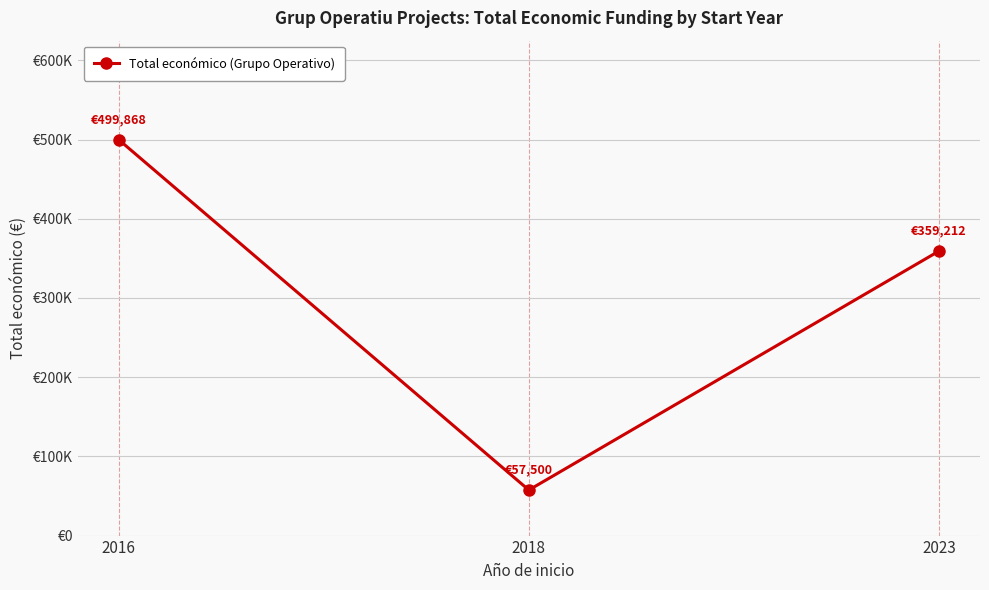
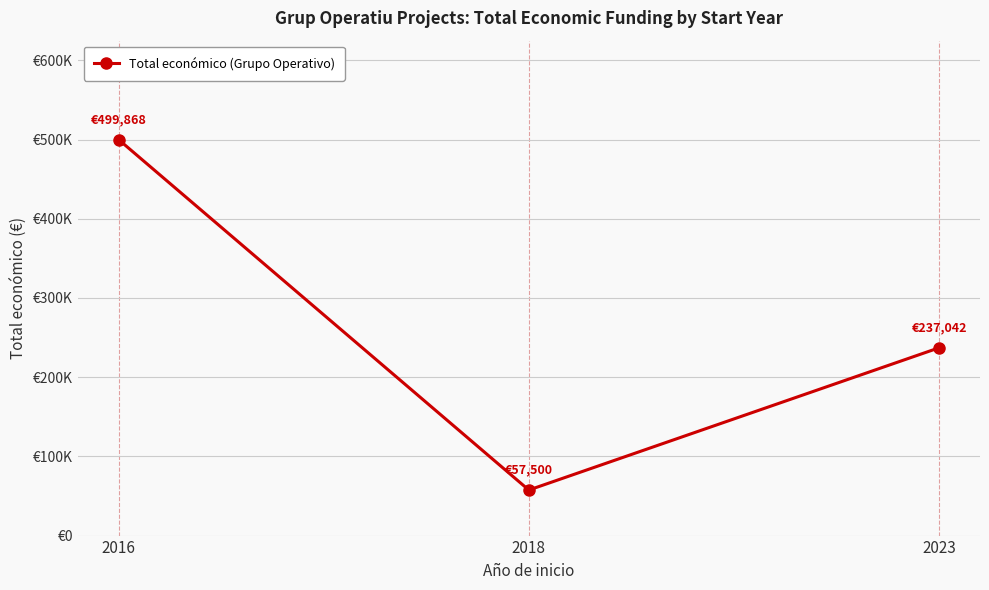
  {
    "2016": "€499,868",
    "2018": "€57,500",
-   "2023": "€359,212"
+   "2023": "€237,042"
  }
